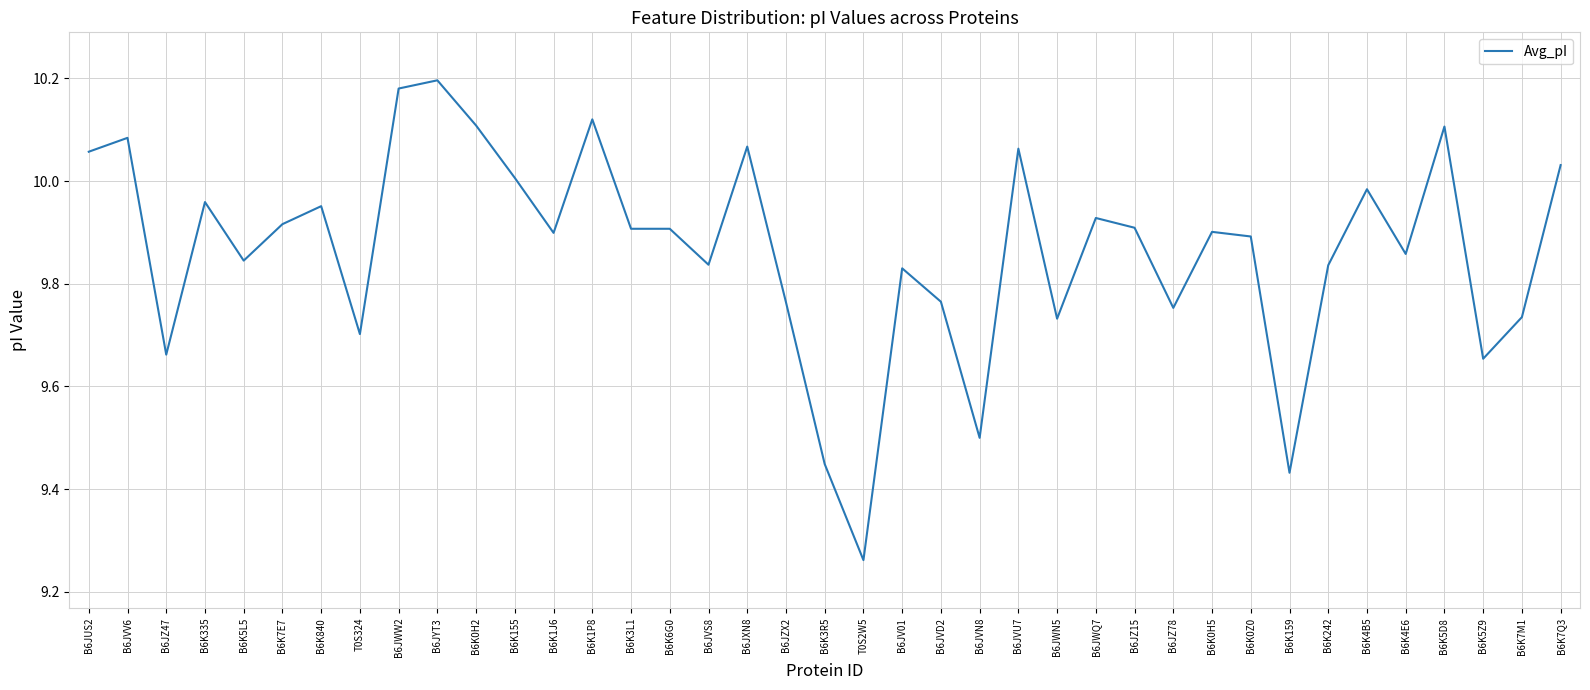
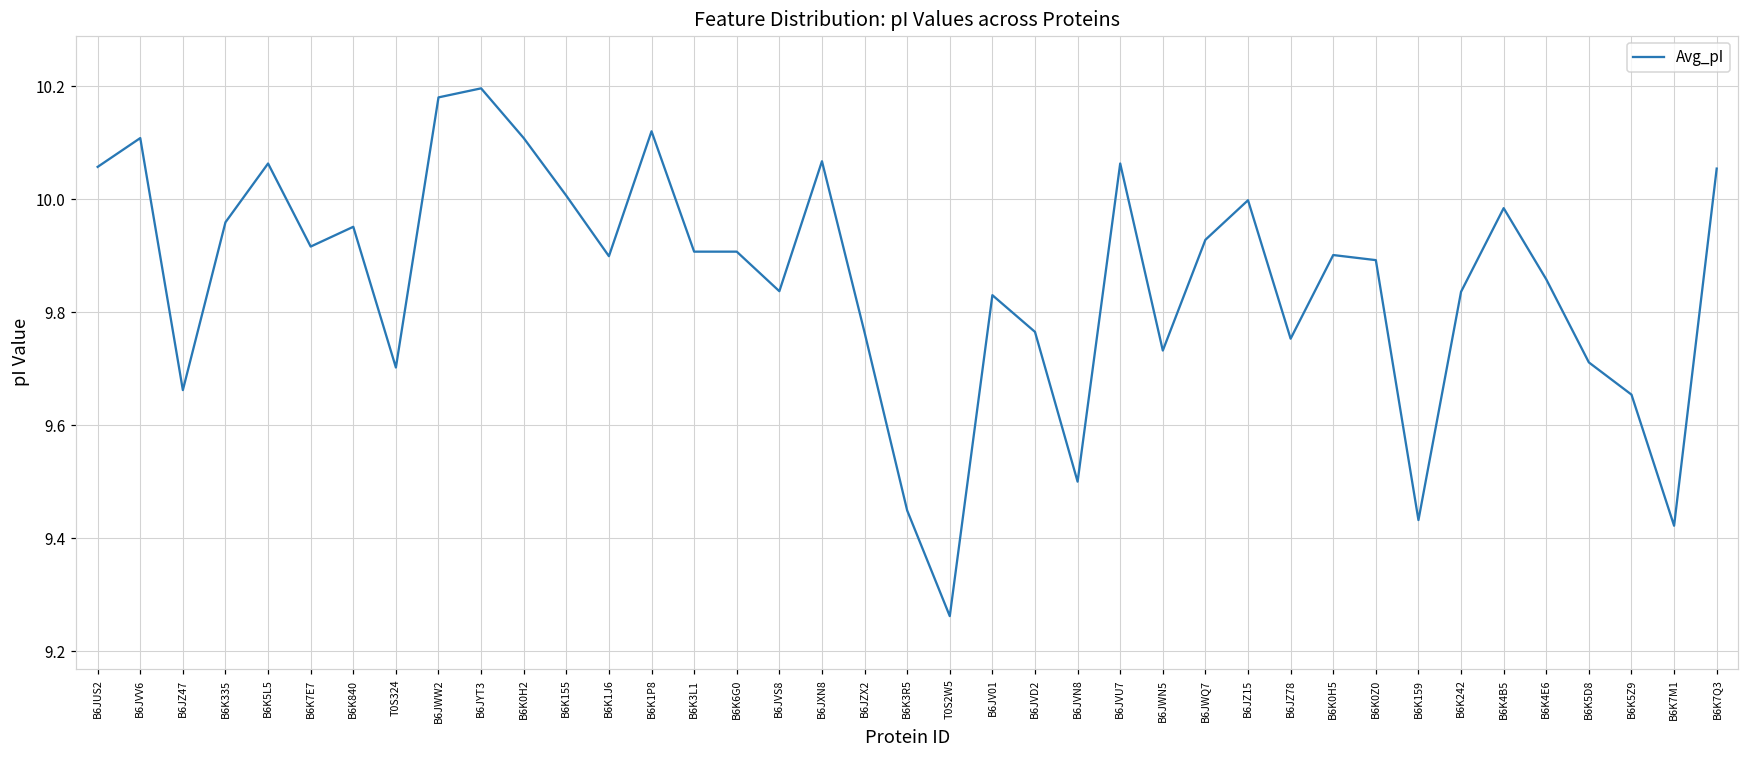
  {
    "B6JUS2": 10.06,
-   "B6JVV6": 10.08,
+   "B6JVV6": 10.11,
    "B6JZ47": 9.66,
    "B6K335": 9.96,
-   "B6K5L5": 9.85,
+   "B6K5L5": 10.06,
    "B6K7E7": 9.92,
    "B6K840": 9.95,
    "T0S324": 9.70,
    "B6JWW2": 10.18,
    "B6JYT3": 10.20,
    "B6K0H2": 10.11,
    "B6K155": 10.01,
    "B6K1J6": 9.90,
    "B6K1P8": 10.12,
    "B6K3L1": 9.91,
    "B6K6G0": 9.91,
    "B6JVS8": 9.84,
    "B6JXN8": 10.07,
    "B6JZX2": 9.76,
    "B6K3R5": 9.45,
    "T0S2W5": 9.26,
    "B6JV01": 9.83,
    "B6JVD2": 9.77,
    "B6JVN8": 9.50,
    "B6JVU7": 10.06,
    "B6JWN5": 9.73,
    "B6JWQ7": 9.93,
-   "B6JZ15": 9.91,
+   "B6JZ15": 10.00,
    "B6JZ78": 9.75,
    "B6K0H5": 9.90,
    "B6K0Z0": 9.89,
    "B6K159": 9.43,
    "B6K242": 9.84,
    "B6K4B5": 9.98,
    "B6K4E6": 9.86,
-   "B6K5D8": 10.11,
+   "B6K5D8": 9.71,
    "B6K5Z9": 9.65,
-   "B6K7M1": 9.74,
-   "B6K7Q3": 10.03
+   "B6K7M1": 9.42,
+   "B6K7Q3": 10.05
  }
